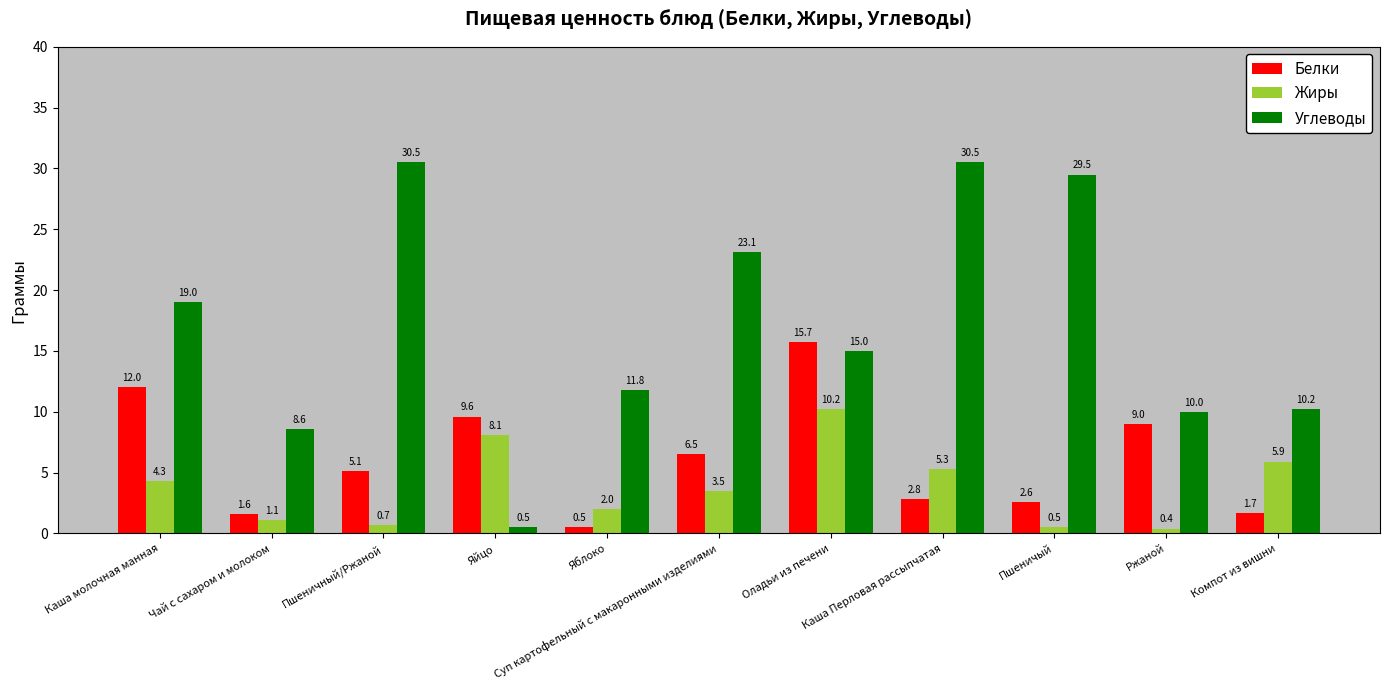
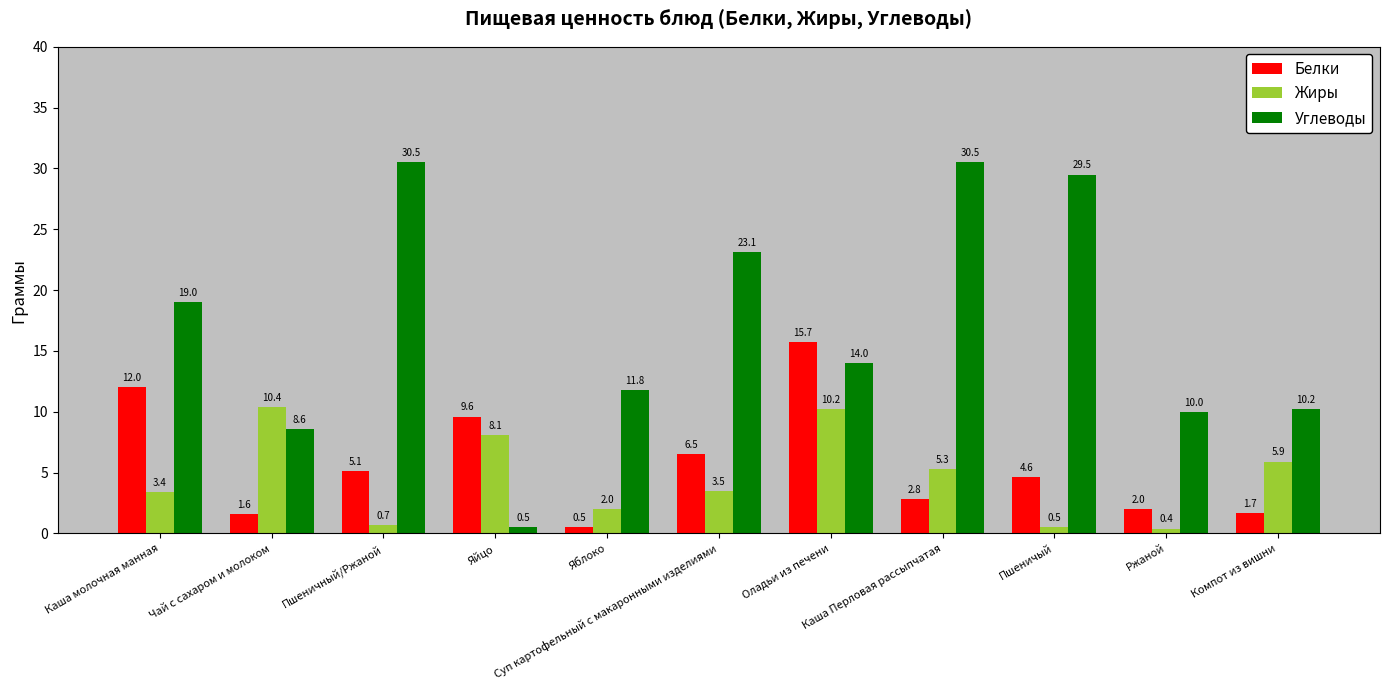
  {
    "Белки": {
      "Каша молочная манная": 12.0,
      "Чай с сахаром и молоком": 1.6,
      "Пшеничный/Ржаной": 5.1,
      "Яйцо": 9.6,
      "Яблоко": 0.5,
      "Суп картофельный с макаронными изделиями": 6.5,
      "Оладьи из печени": 15.7,
      "Каша Перловая рассыпчатая": 2.8,
-     "Пшеничый": 2.6,
-     "Ржаной": 9.0,
+     "Пшеничый": 4.6,
+     "Ржаной": 2.0,
      "Компот из вишни": 1.7
    },
    "Жиры": {
-     "Каша молочная манная": 4.3,
-     "Чай с сахаром и молоком": 1.1,
+     "Каша молочная манная": 3.4,
+     "Чай с сахаром и молоком": 10.4,
      "Пшеничный/Ржаной": 0.7,
      "Яйцо": 8.1,
      "Яблоко": 2.0,
      "Суп картофельный с макаронными изделиями": 3.5,
      "Оладьи из печени": 10.2,
      "Каша Перловая рассыпчатая": 5.3,
      "Пшеничый": 0.5,
      "Ржаной": 0.4,
      "Компот из вишни": 5.9
    },
    "Углеводы": {
      "Каша молочная манная": 19.0,
      "Чай с сахаром и молоком": 8.6,
      "Пшеничный/Ржаной": 30.5,
      "Яйцо": 0.5,
      "Яблоко": 11.8,
      "Суп картофельный с макаронными изделиями": 23.1,
-     "Оладьи из печени": 15.0,
+     "Оладьи из печени": 14.0,
      "Каша Перловая рассыпчатая": 30.5,
      "Пшеничый": 29.5,
      "Ржаной": 10.0,
      "Компот из вишни": 10.2
    }
  }
